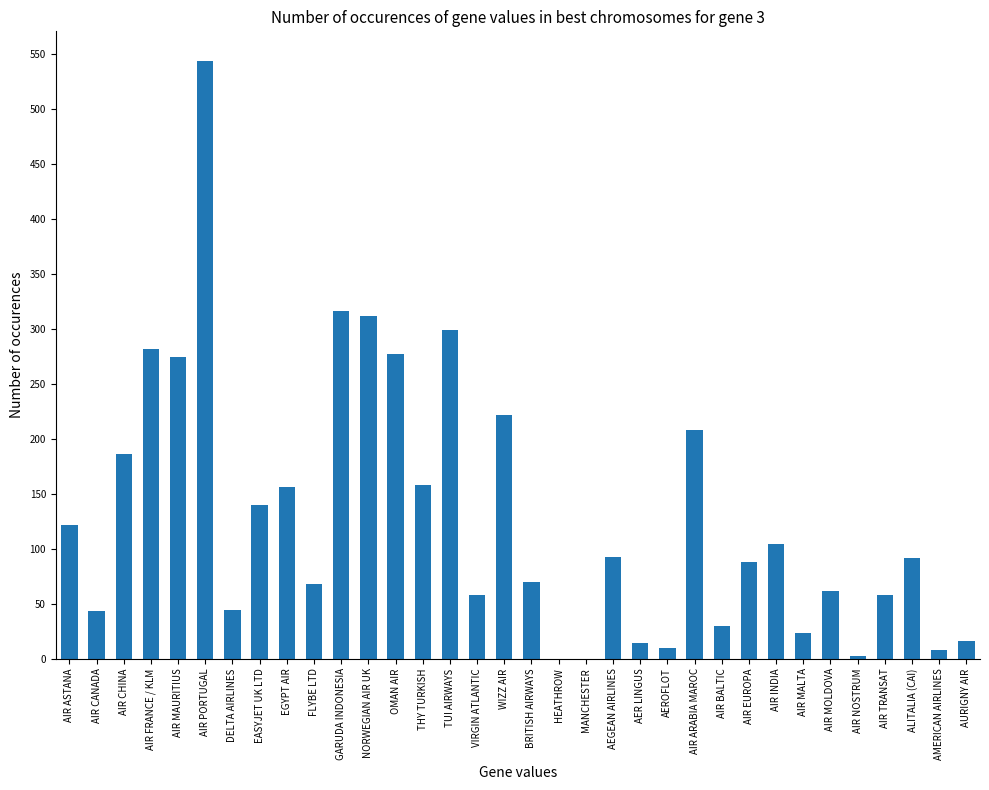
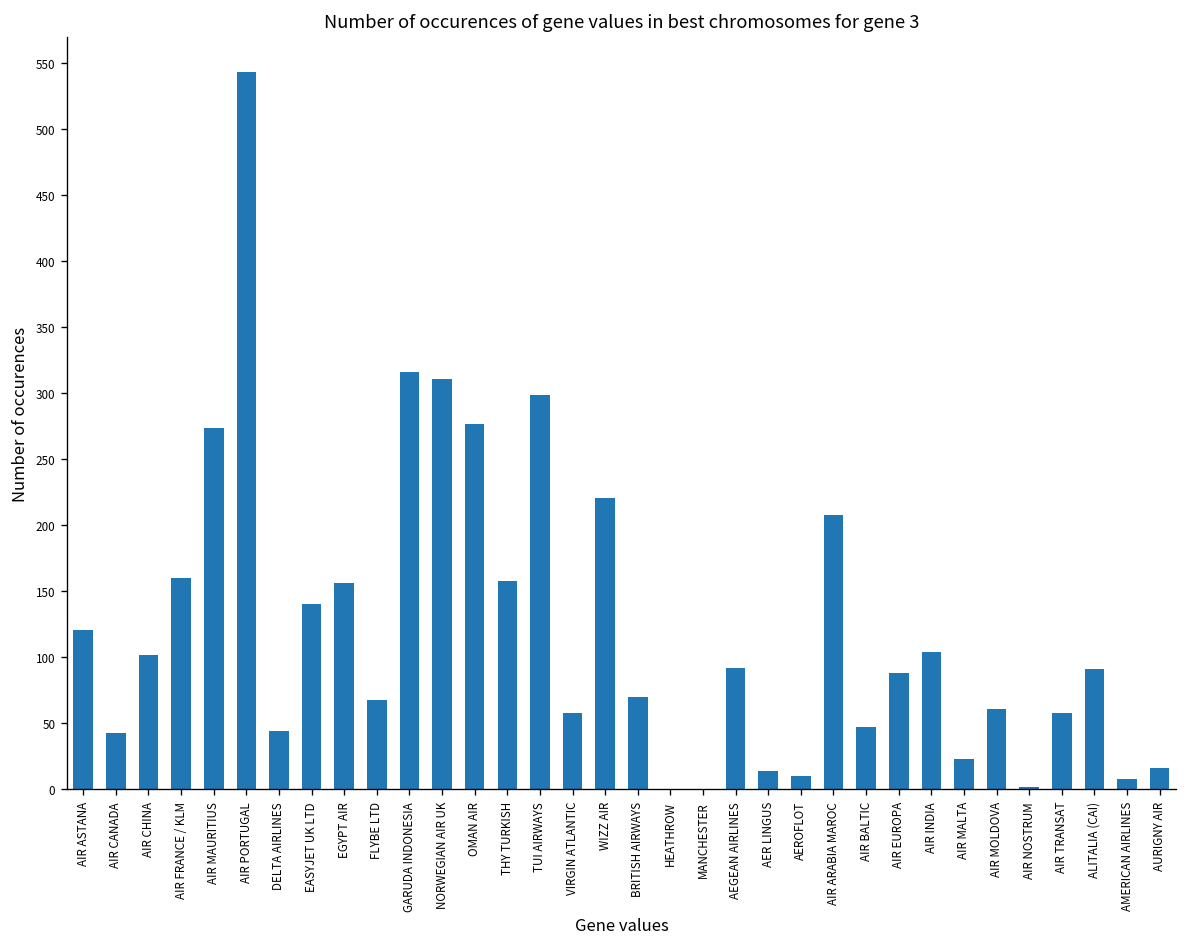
  {
    "AIR ASTANA": 121,
    "AIR CANADA": 43,
-   "AIR CHINA": 186,
-   "AIR FRANCE / KLM": 281,
+   "AIR CHINA": 102,
+   "AIR FRANCE / KLM": 160,
    "AIR MAURITIUS": 274,
    "AIR PORTUGAL": 543,
    "DELTA AIRLINES": 44,
    "EASYJET UK LTD": 140,
    "EGYPT AIR": 156,
    "FLYBE LTD": 68,
    "GARUDA INDONESIA": 316,
    "NORWEGIAN AIR UK": 311,
    "OMAN AIR": 277,
    "THY TURKISH": 158,
    "TUI AIRWAYS": 299,
    "VIRGIN ATLANTIC": 58,
    "WIZZ AIR": 221,
    "BRITISH AIRWAYS": 70,
    "HEATHROW": 0,
    "MANCHESTER": 0,
    "AEGEAN AIRLINES": 92,
    "AER LINGUS": 14,
    "AEROFLOT": 10,
    "AIR ARABIA MAROC": 208,
-   "AIR BALTIC": 30,
+   "AIR BALTIC": 47,
    "AIR EUROPA": 88,
    "AIR INDIA": 104,
    "AIR MALTA": 23,
    "AIR MOLDOVA": 61,
    "AIR TRANSAT": 58,
    "ALITALIA (CAI)": 91,
    "AMERICAN AIRLINES": 8,
    "AURIGNY AIR": 16
  }
